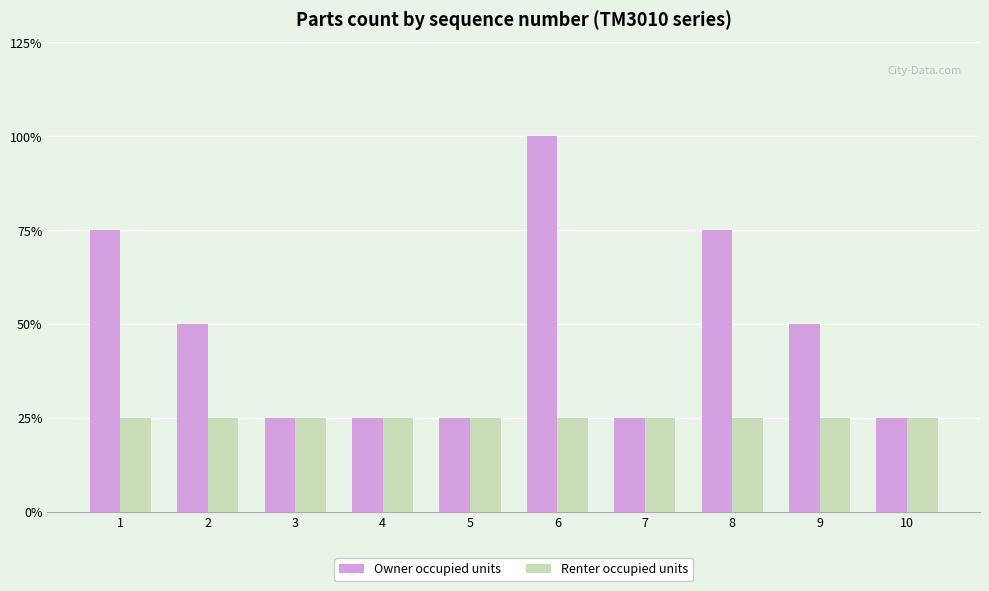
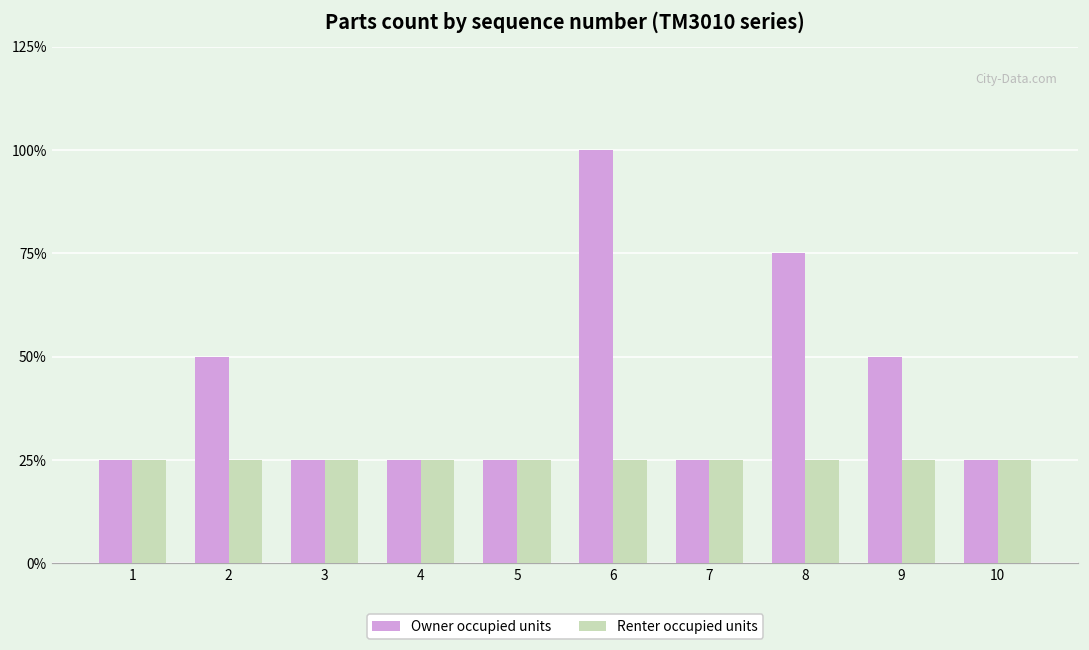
  {
    "Owner occupied units": {
-     "1": "75%",
+     "1": "25%",
      "2": "50%",
      "3": "25%",
      "4": "25%",
      "5": "25%",
      "6": "100%",
      "7": "25%",
      "8": "75%",
      "9": "50%",
      "10": "25%"
    },
    "Renter occupied units": {
      "1": "25%",
      "2": "25%",
      "3": "25%",
      "4": "25%",
      "5": "25%",
      "6": "25%",
      "7": "25%",
      "8": "25%",
      "9": "25%",
      "10": "25%"
    }
  }
